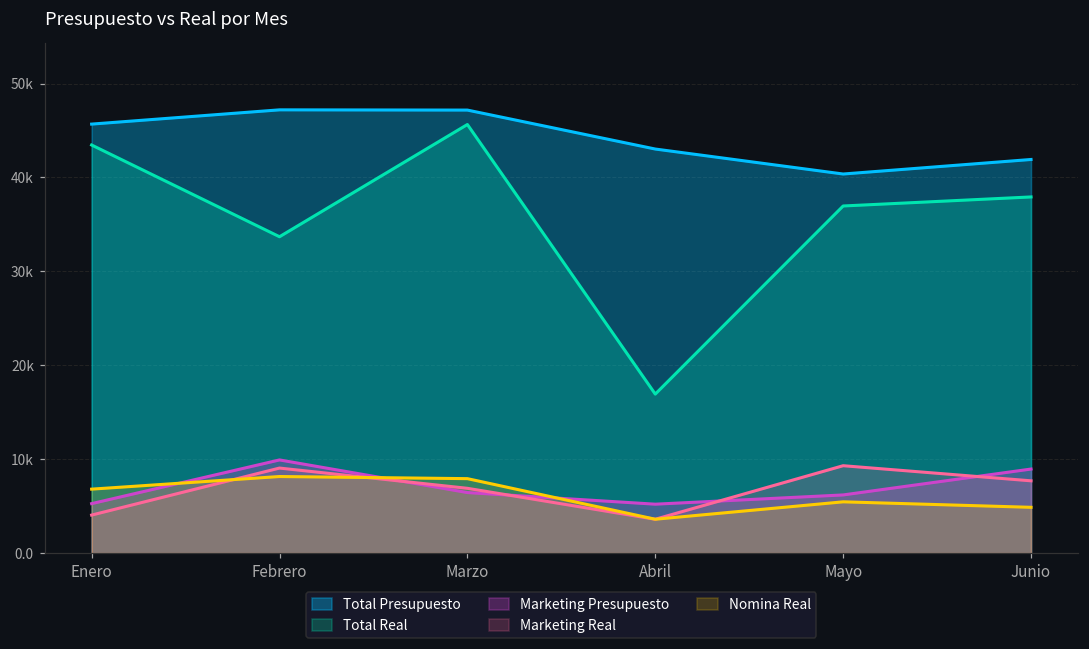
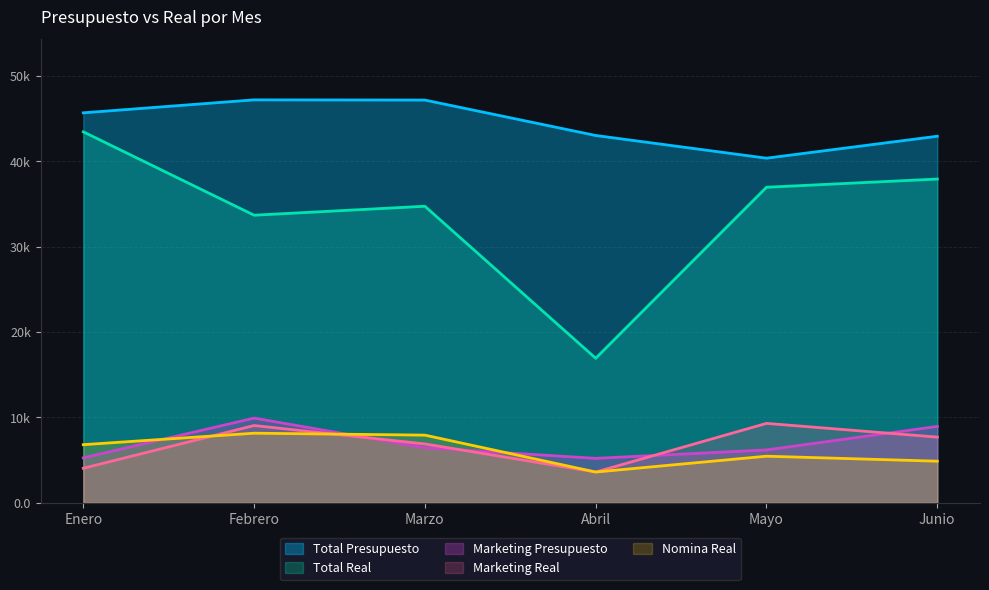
  {
    "Total Presupuesto": {
      "Enero": 46000,
      "Febrero": 47000,
      "Marzo": 47000,
      "Abril": 43000,
      "Mayo": 40000,
-     "Junio": 42000
+     "Junio": 43000
    },
    "Total Real": {
      "Enero": 43000,
      "Febrero": 34000,
-     "Marzo": 46000,
+     "Marzo": 35000,
      "Abril": 17000,
      "Mayo": 37000,
      "Junio": 38000
    }
  }
